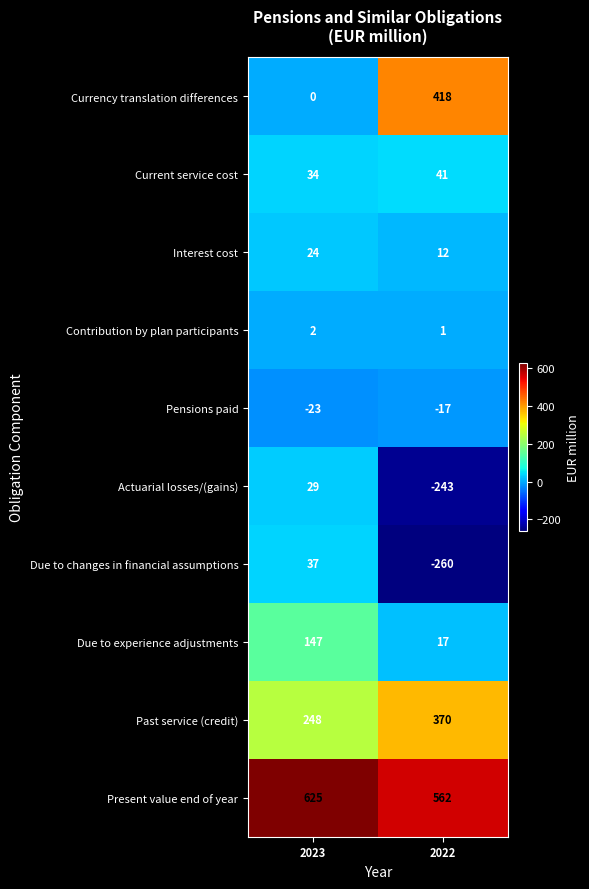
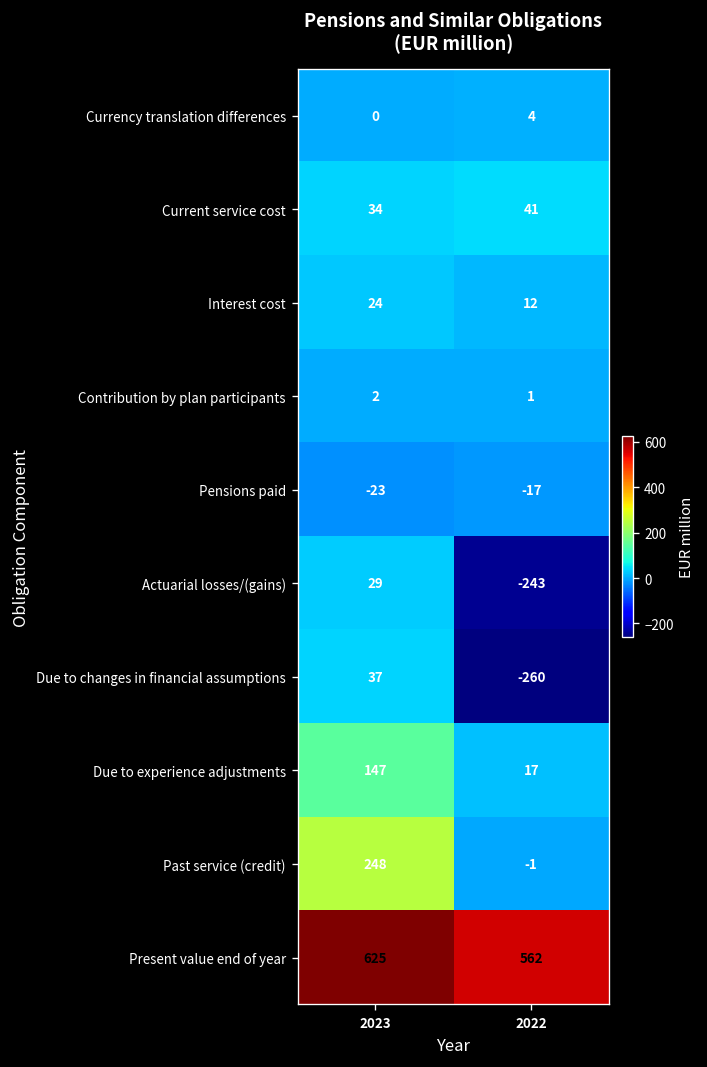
  {
    "Currency translation differences": {
      "2023": 0,
-     "2022": 418
+     "2022": 4
    },
    "Current service cost": {
      "2023": 34,
      "2022": 41
    },
    "Interest cost": {
      "2023": 24,
      "2022": 12
    },
    "Contribution by plan participants": {
      "2023": 2,
      "2022": 1
    },
    "Pensions paid": {
      "2023": -23,
      "2022": -17
    },
    "Actuarial losses/(gains)": {
      "2023": 29,
      "2022": -243
    },
    "Due to changes in financial assumptions": {
      "2023": 37,
      "2022": -260
    },
    "Due to experience adjustments": {
      "2023": 147,
      "2022": 17
    },
    "Past service (credit)": {
      "2023": 248,
-     "2022": 370
+     "2022": -1
    },
    "Present value end of year": {
      "2023": 625,
      "2022": 562
    }
  }
